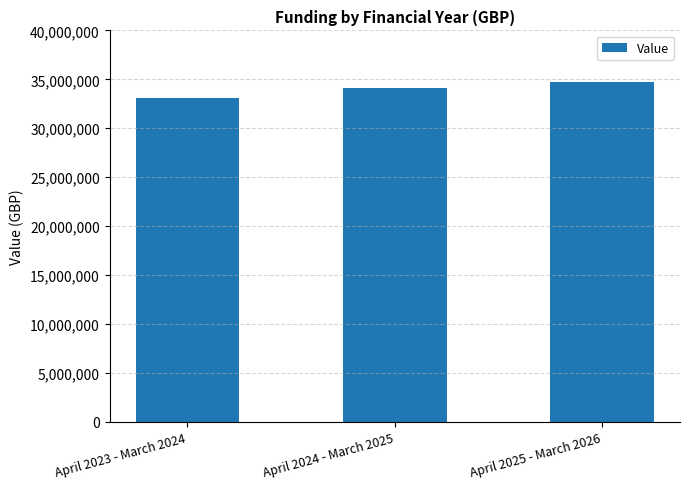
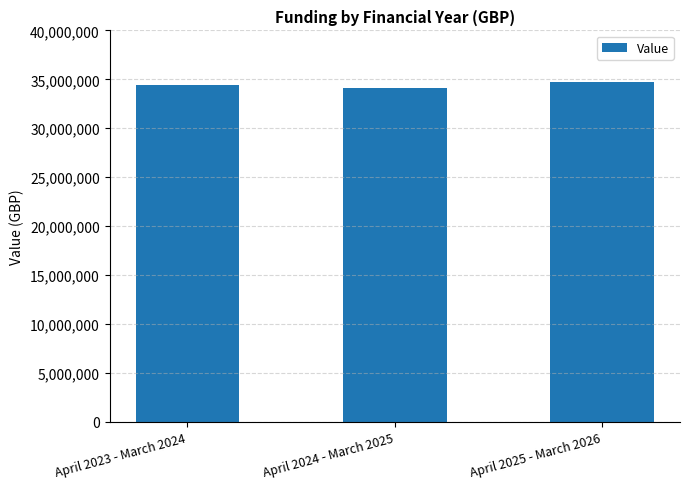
  {
-   "April 2023 - March 2024": "33,000,000",
+   "April 2023 - March 2024": "34,000,000",
    "April 2024 - March 2025": "34,000,000",
    "April 2025 - March 2026": "35,000,000"
  }
